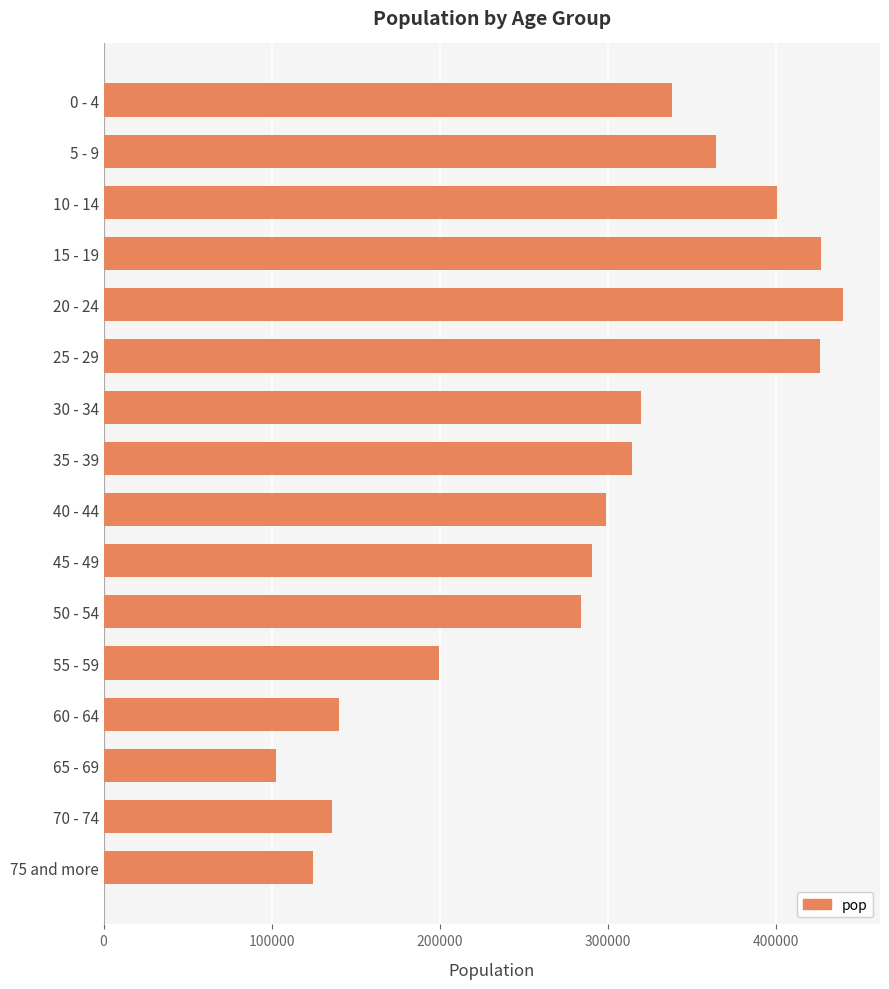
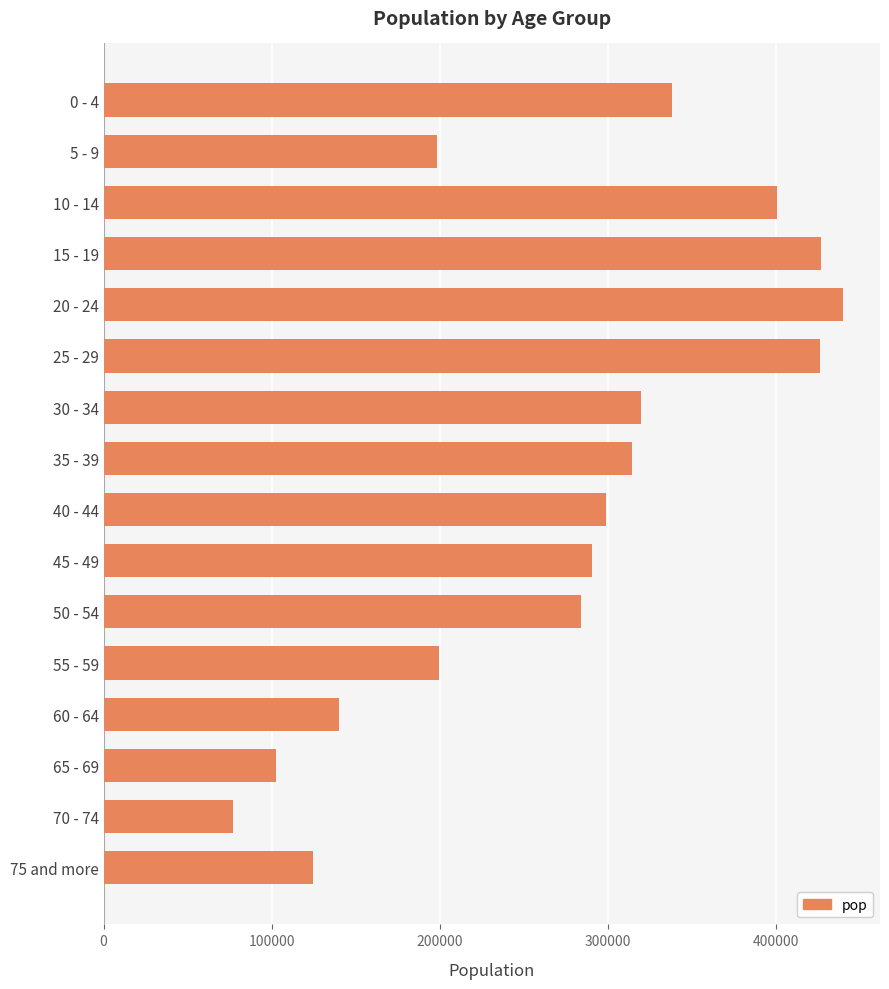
  {
    "0 - 4": 338000,
-   "5 - 9": 364000,
+   "5 - 9": 198000,
    "10 - 14": 401000,
    "15 - 19": 426000,
    "20 - 24": 440000,
    "25 - 29": 426000,
    "30 - 34": 320000,
    "35 - 39": 315000,
    "40 - 44": 299000,
    "45 - 49": 291000,
    "50 - 54": 284000,
    "55 - 59": 200000,
    "60 - 64": 140000,
    "65 - 69": 103000,
-   "70 - 74": 136000,
+   "70 - 74": 77000,
    "75 and more": 125000
  }
